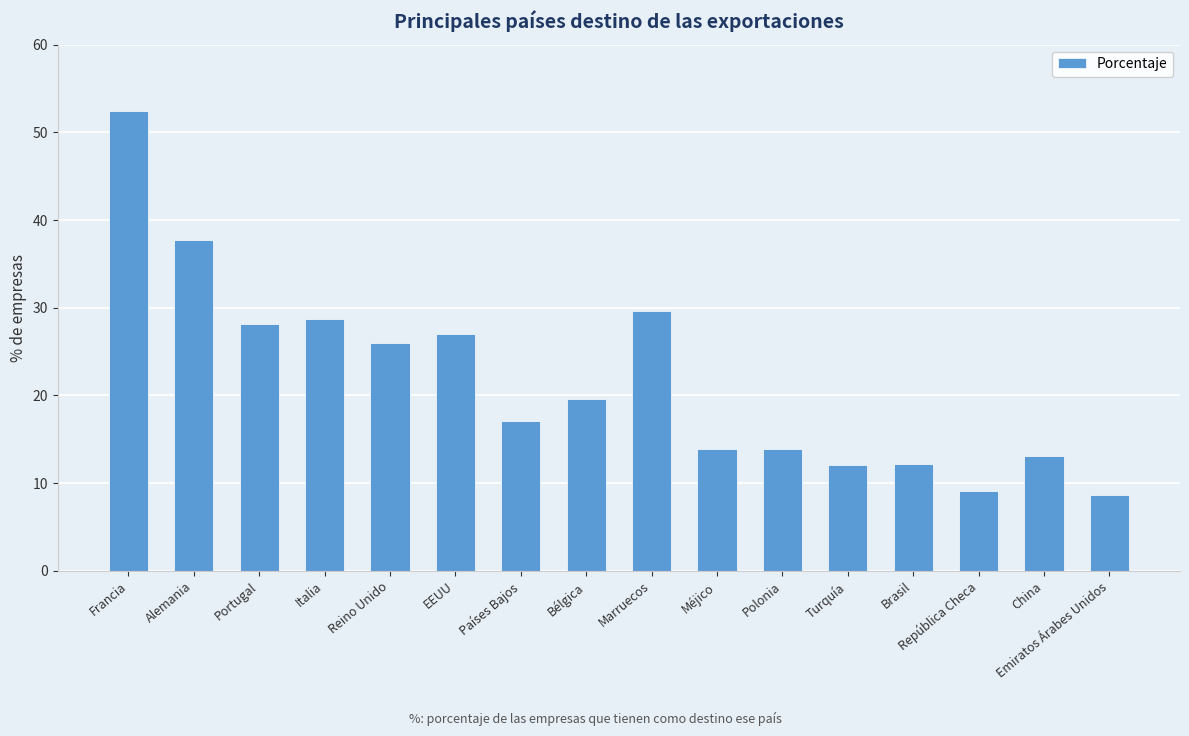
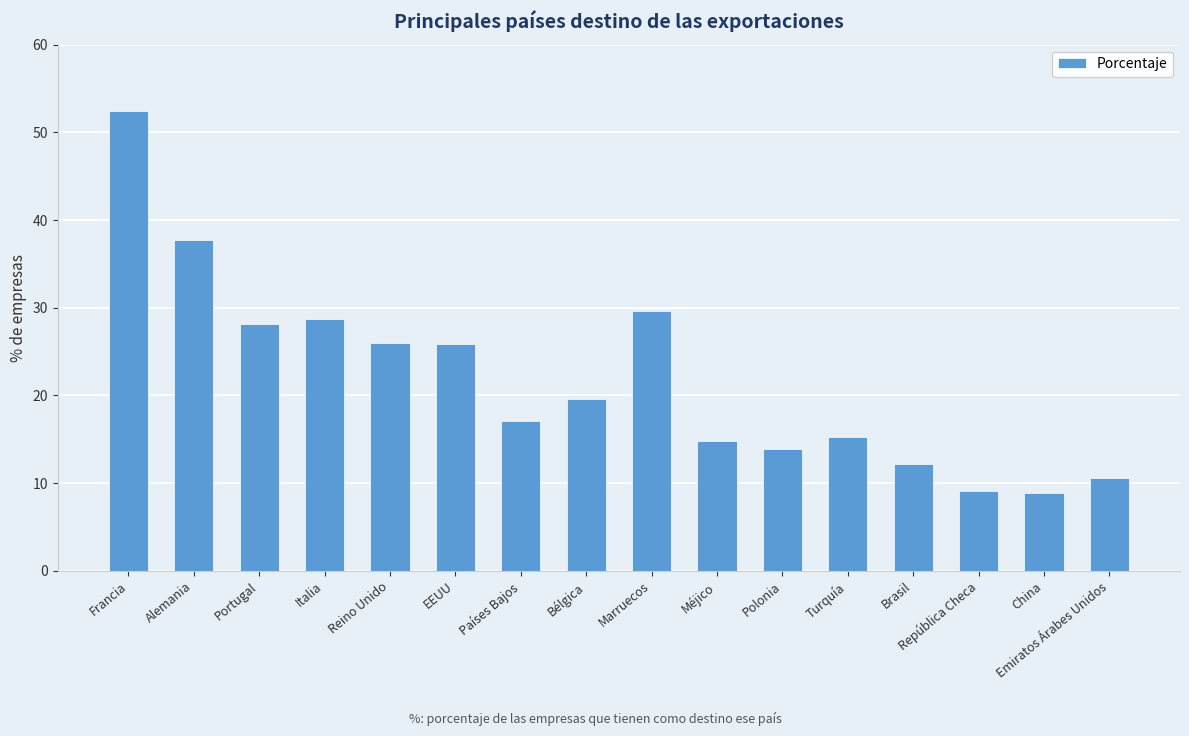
  {
    "Francia": 52,
    "Alemania": 38,
    "Portugal": 28,
    "Italia": 29,
    "Reino Unido": 26,
-   "EEUU": 27,
+   "EEUU": 26,
    "Países Bajos": 17,
    "Bélgica": 20,
    "Marruecos": 30,
-   "Méjico": 14,
+   "Méjico": 15,
    "Polonia": 14,
-   "Turquía": 12,
+   "Turquía": 15,
    "Brasil": 12,
    "República Checa": 9,
-   "China": 13,
-   "Emiratos Árabes Unidos": 9
+   "China": 9,
+   "Emiratos Árabes Unidos": 11
  }
